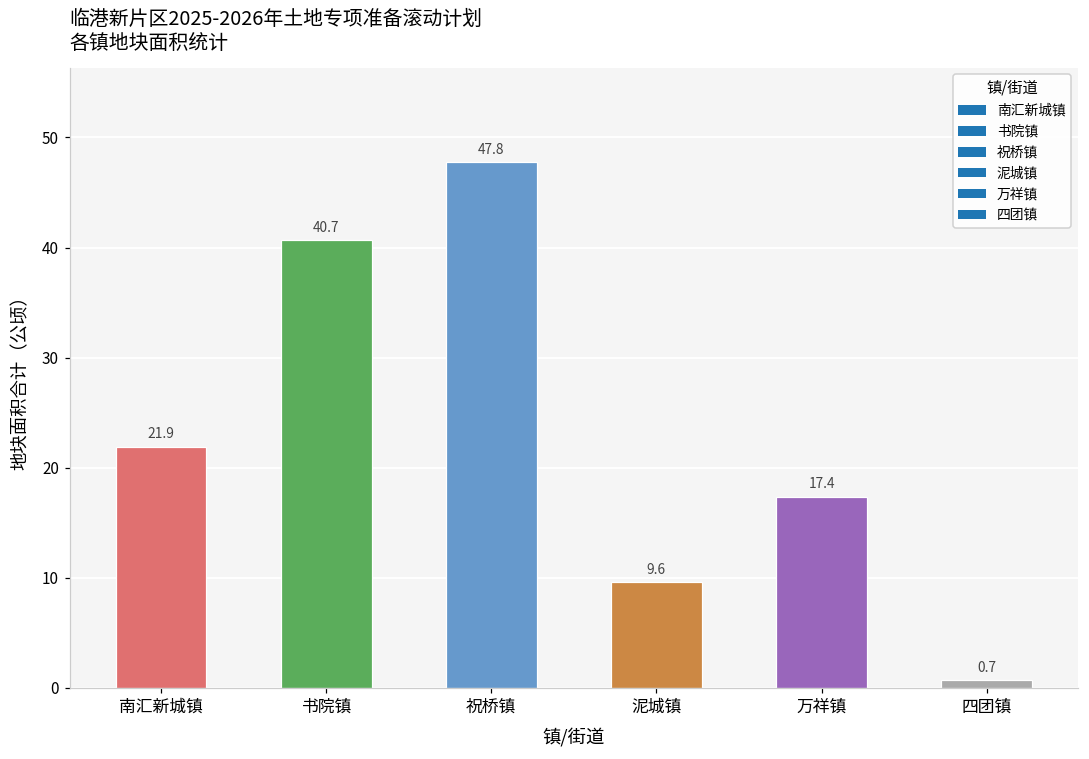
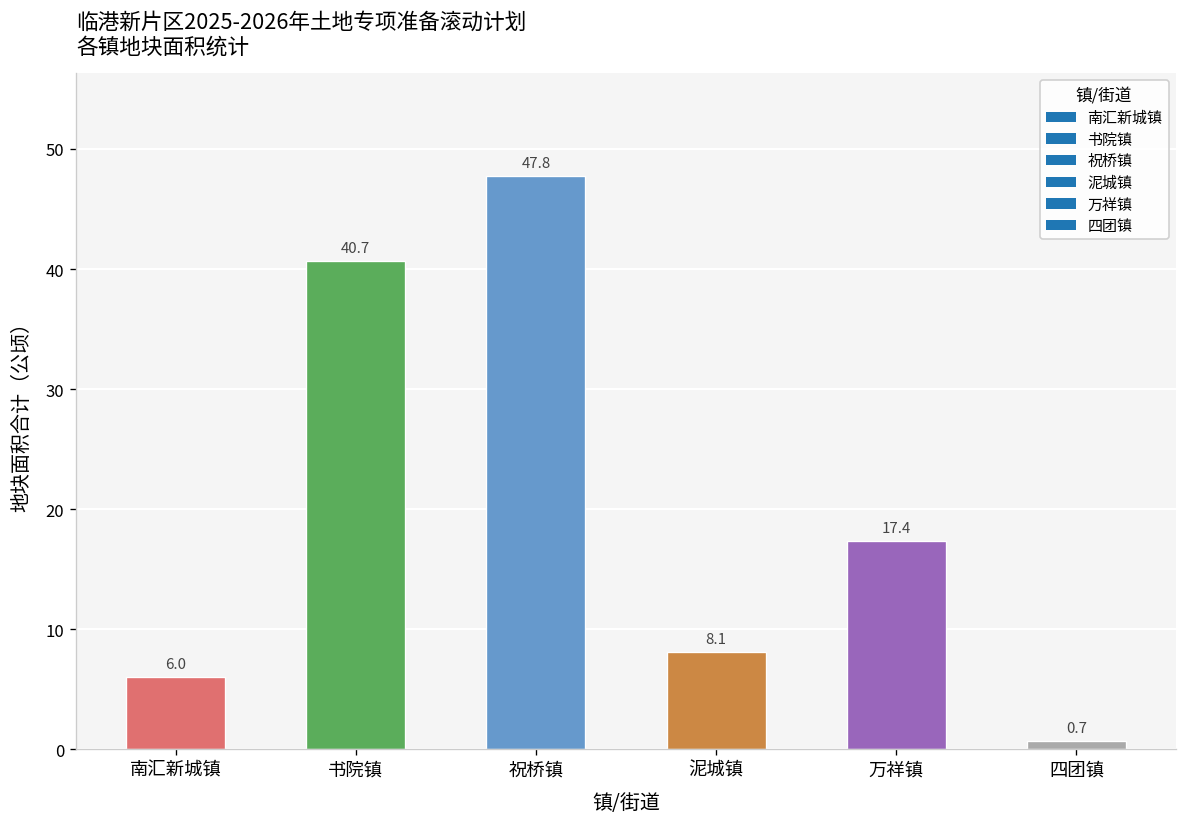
  {
-   "南汇新城镇": 21.9,
+   "南汇新城镇": 6.0,
    "书院镇": 40.7,
    "祝桥镇": 47.8,
-   "泥城镇": 9.6,
+   "泥城镇": 8.1,
    "万祥镇": 17.4,
    "四团镇": 0.7
  }
